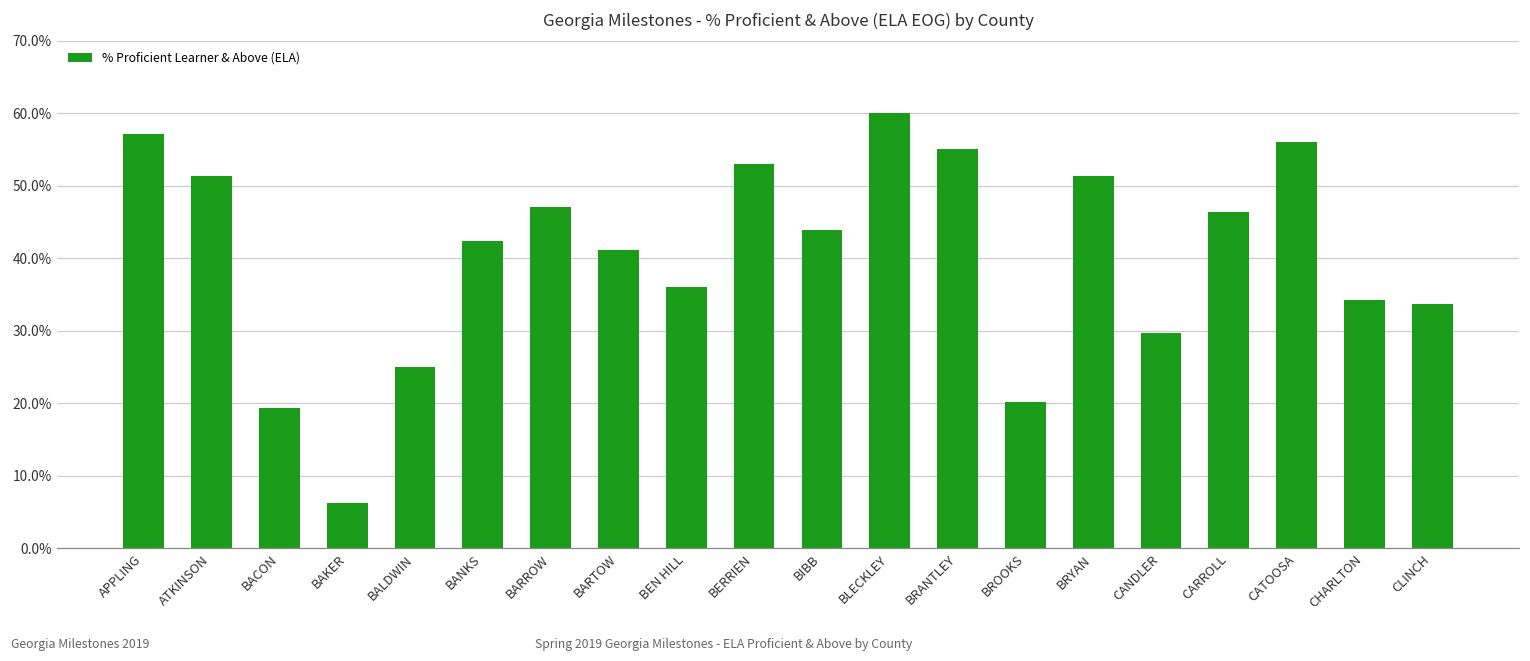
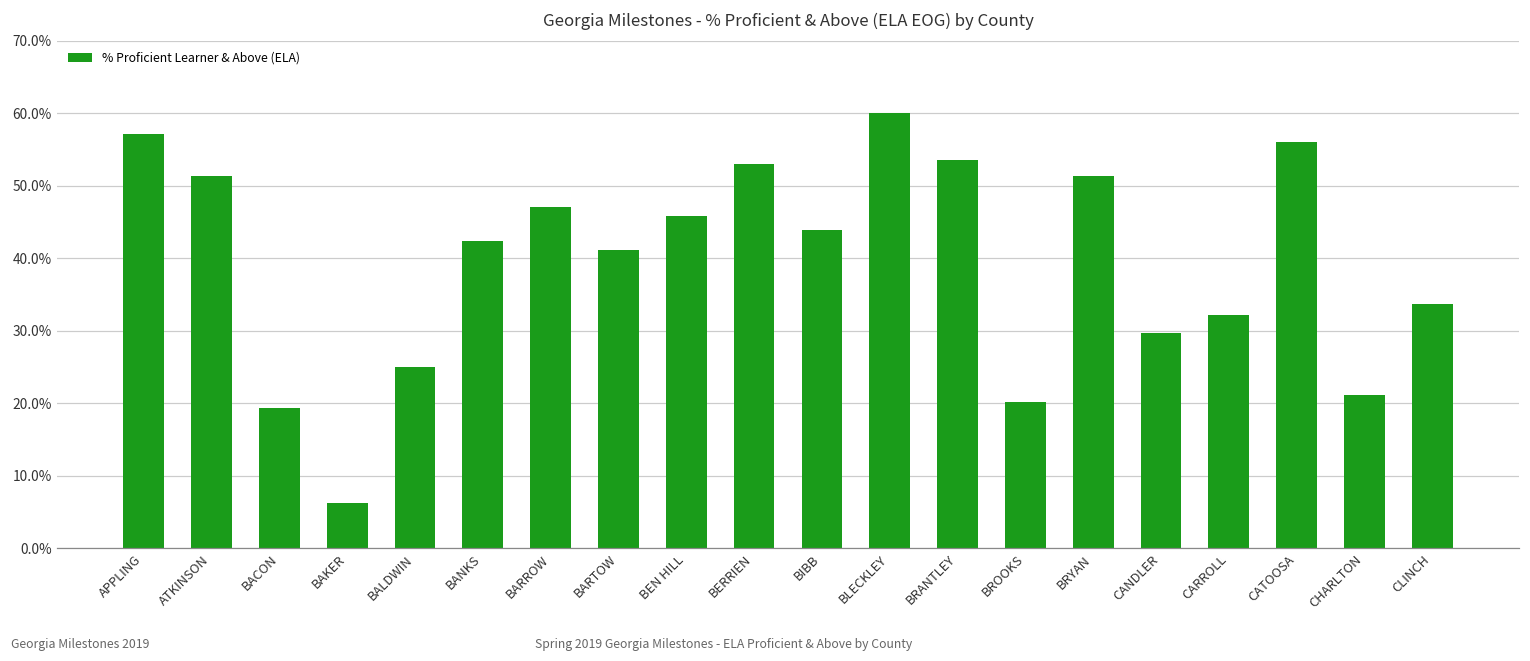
  {
    "APPLING": "57%",
    "ATKINSON": "51%",
    "BACON": "19%",
    "BAKER": "6%",
    "BALDWIN": "25%",
    "BANKS": "42%",
    "BARROW": "47%",
    "BARTOW": "41%",
-   "BEN HILL": "36%",
+   "BEN HILL": "46%",
    "BERRIEN": "53%",
    "BIBB": "44%",
    "BLECKLEY": "60%",
-   "BRANTLEY": "55%",
+   "BRANTLEY": "54%",
    "BROOKS": "20%",
    "BRYAN": "51%",
    "CANDLER": "30%",
-   "CARROLL": "46%",
+   "CARROLL": "32%",
    "CATOOSA": "56%",
-   "CHARLTON": "34%",
+   "CHARLTON": "21%",
    "CLINCH": "34%"
  }
